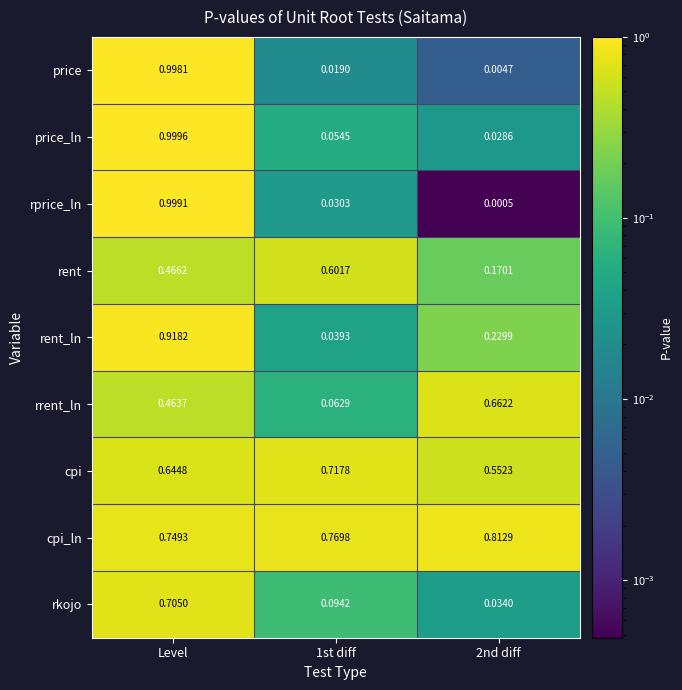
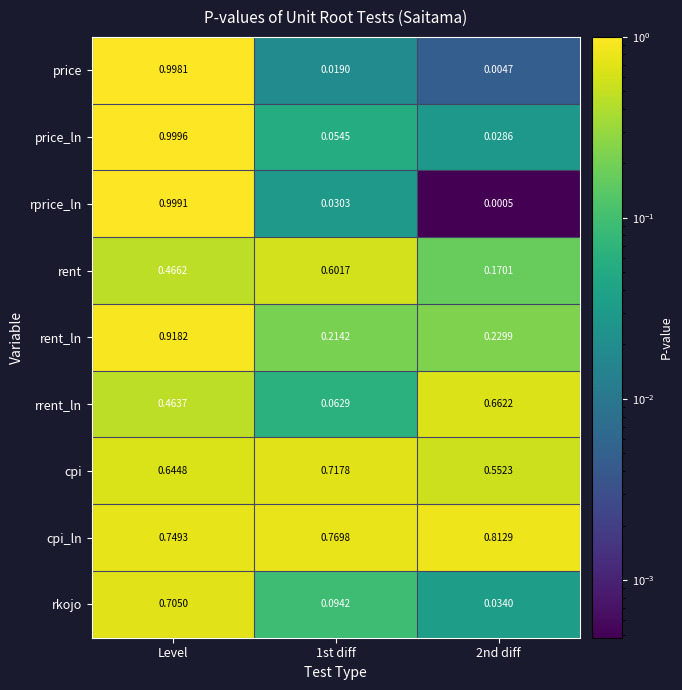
  {
    "price": {
      "Level": 0.9981,
      "1st diff": 0.0190,
      "2nd diff": 0.0047
    },
    "price_ln": {
      "Level": 0.9996,
      "1st diff": 0.0545,
      "2nd diff": 0.0286
    },
    "rprice_ln": {
      "Level": 0.9991,
      "1st diff": 0.0303,
      "2nd diff": 0.0005
    },
    "rent": {
      "Level": 0.4662,
      "1st diff": 0.6017,
      "2nd diff": 0.1701
    },
    "rent_ln": {
      "Level": 0.9182,
-     "1st diff": 0.0393,
+     "1st diff": 0.2142,
      "2nd diff": 0.2299
    },
    "rrent_ln": {
      "Level": 0.4637,
      "1st diff": 0.0629,
      "2nd diff": 0.6622
    },
    "cpi": {
      "Level": 0.6448,
      "1st diff": 0.7178,
      "2nd diff": 0.5523
    },
    "cpi_ln": {
      "Level": 0.7493,
      "1st diff": 0.7698,
      "2nd diff": 0.8129
    },
    "rkojo": {
      "Level": 0.7050,
      "1st diff": 0.0942,
      "2nd diff": 0.0340
    }
  }
